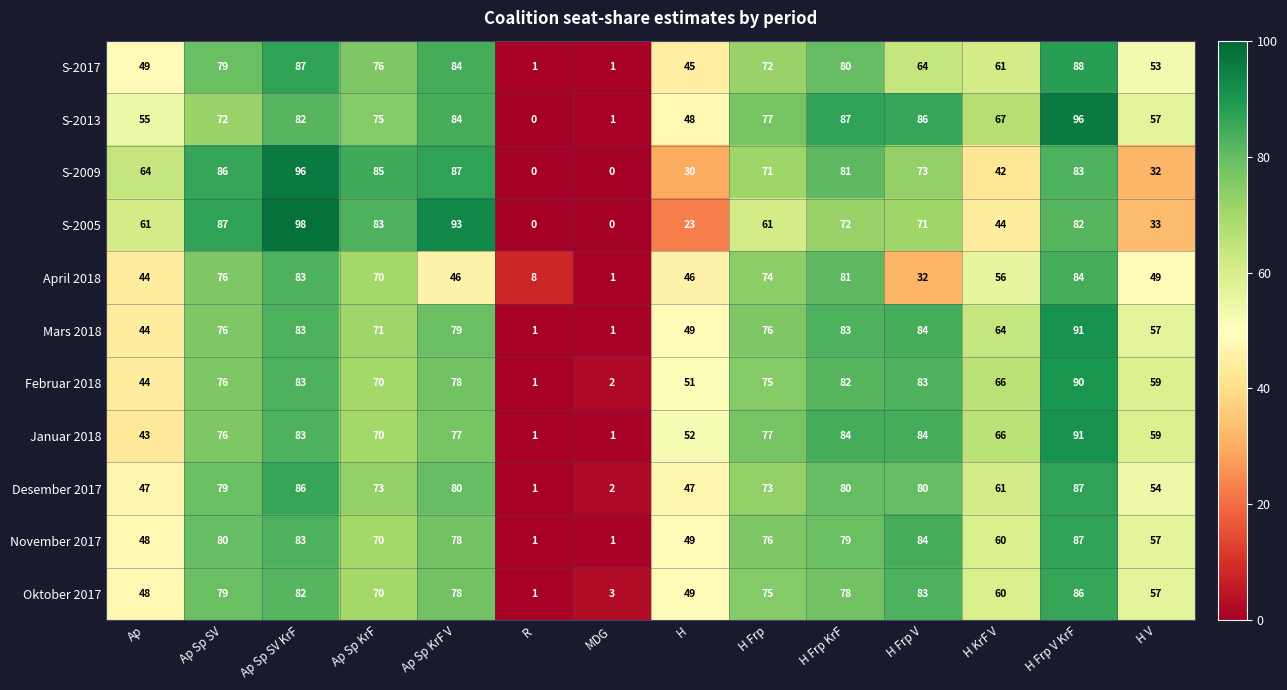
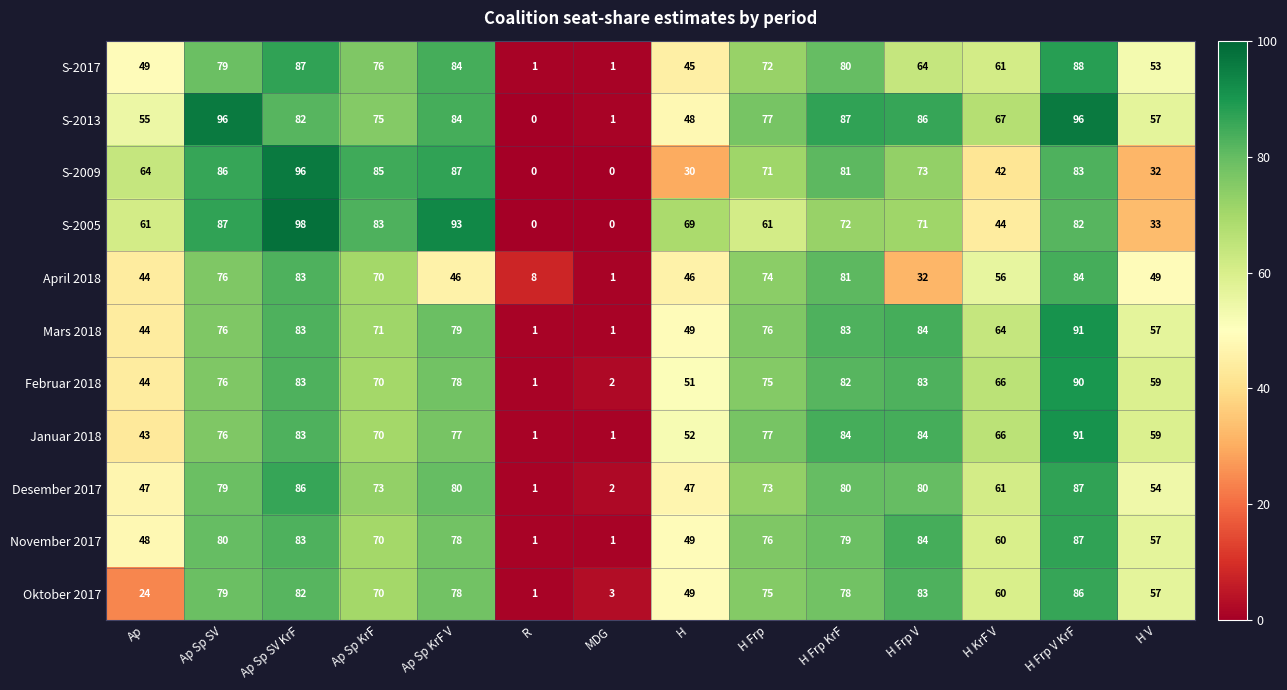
  {
    "S-2017": {
      "Ap": 49,
      "Ap Sp SV": 79,
      "Ap Sp SV KrF": 87,
      "Ap Sp KrF": 76,
      "Ap Sp KrF V": 84,
      "R": 1,
      "MDG": 1,
      "H": 45,
      "H Frp": 72,
      "H Frp KrF": 80,
      "H Frp V": 64,
      "H KrF V": 61,
      "H Frp V KrF": 88,
      "H V": 53
    },
    "S-2013": {
      "Ap": 55,
-     "Ap Sp SV": 72,
+     "Ap Sp SV": 96,
      "Ap Sp SV KrF": 82,
      "Ap Sp KrF": 75,
      "Ap Sp KrF V": 84,
      "R": 0,
      "MDG": 1,
      "H": 48,
      "H Frp": 77,
      "H Frp KrF": 87,
      "H Frp V": 86,
      "H KrF V": 67,
      "H Frp V KrF": 96,
      "H V": 57
    },
    "S-2009": {
      "Ap": 64,
      "Ap Sp SV": 86,
      "Ap Sp SV KrF": 96,
      "Ap Sp KrF": 85,
      "Ap Sp KrF V": 87,
      "R": 0,
      "MDG": 0,
      "H": 30,
      "H Frp": 71,
      "H Frp KrF": 81,
      "H Frp V": 73,
      "H KrF V": 42,
      "H Frp V KrF": 83,
      "H V": 32
    },
    "S-2005": {
      "Ap": 61,
      "Ap Sp SV": 87,
      "Ap Sp SV KrF": 98,
      "Ap Sp KrF": 83,
      "Ap Sp KrF V": 93,
      "R": 0,
      "MDG": 0,
-     "H": 23,
+     "H": 69,
      "H Frp": 61,
      "H Frp KrF": 72,
      "H Frp V": 71,
      "H KrF V": 44,
      "H Frp V KrF": 82,
      "H V": 33
    },
    "April 2018": {
      "Ap": 44,
      "Ap Sp SV": 76,
      "Ap Sp SV KrF": 83,
      "Ap Sp KrF": 70,
      "Ap Sp KrF V": 46,
      "R": 8,
      "MDG": 1,
      "H": 46,
      "H Frp": 74,
      "H Frp KrF": 81,
      "H Frp V": 32,
      "H KrF V": 56,
      "H Frp V KrF": 84,
      "H V": 49
    },
    "Mars 2018": {
      "Ap": 44,
      "Ap Sp SV": 76,
      "Ap Sp SV KrF": 83,
      "Ap Sp KrF": 71,
      "Ap Sp KrF V": 79,
      "R": 1,
      "MDG": 1,
      "H": 49,
      "H Frp": 76,
      "H Frp KrF": 83,
      "H Frp V": 84,
      "H KrF V": 64,
      "H Frp V KrF": 91,
      "H V": 57
    },
    "Februar 2018": {
      "Ap": 44,
      "Ap Sp SV": 76,
      "Ap Sp SV KrF": 83,
      "Ap Sp KrF": 70,
      "Ap Sp KrF V": 78,
      "R": 1,
      "MDG": 2,
      "H": 51,
      "H Frp": 75,
      "H Frp KrF": 82,
      "H Frp V": 83,
      "H KrF V": 66,
      "H Frp V KrF": 90,
      "H V": 59
    },
    "Januar 2018": {
      "Ap": 43,
      "Ap Sp SV": 76,
      "Ap Sp SV KrF": 83,
      "Ap Sp KrF": 70,
      "Ap Sp KrF V": 77,
      "R": 1,
      "MDG": 1,
      "H": 52,
      "H Frp": 77,
      "H Frp KrF": 84,
      "H Frp V": 84,
      "H KrF V": 66,
      "H Frp V KrF": 91,
      "H V": 59
    },
    "Desember 2017": {
      "Ap": 47,
      "Ap Sp SV": 79,
      "Ap Sp SV KrF": 86,
      "Ap Sp KrF": 73,
      "Ap Sp KrF V": 80,
      "R": 1,
      "MDG": 2,
      "H": 47,
      "H Frp": 73,
      "H Frp KrF": 80,
      "H Frp V": 80,
      "H KrF V": 61,
      "H Frp V KrF": 87,
      "H V": 54
    },
    "November 2017": {
      "Ap": 48,
      "Ap Sp SV": 80,
      "Ap Sp SV KrF": 83,
      "Ap Sp KrF": 70,
      "Ap Sp KrF V": 78,
      "R": 1,
      "MDG": 1,
      "H": 49,
      "H Frp": 76,
      "H Frp KrF": 79,
      "H Frp V": 84,
      "H KrF V": 60,
      "H Frp V KrF": 87,
      "H V": 57
    },
    "Oktober 2017": {
-     "Ap": 48,
+     "Ap": 24,
      "Ap Sp SV": 79,
      "Ap Sp SV KrF": 82,
      "Ap Sp KrF": 70,
      "Ap Sp KrF V": 78,
      "R": 1,
      "MDG": 3,
      "H": 49,
      "H Frp": 75,
      "H Frp KrF": 78,
      "H Frp V": 83,
      "H KrF V": 60,
      "H Frp V KrF": 86,
      "H V": 57
    }
  }
